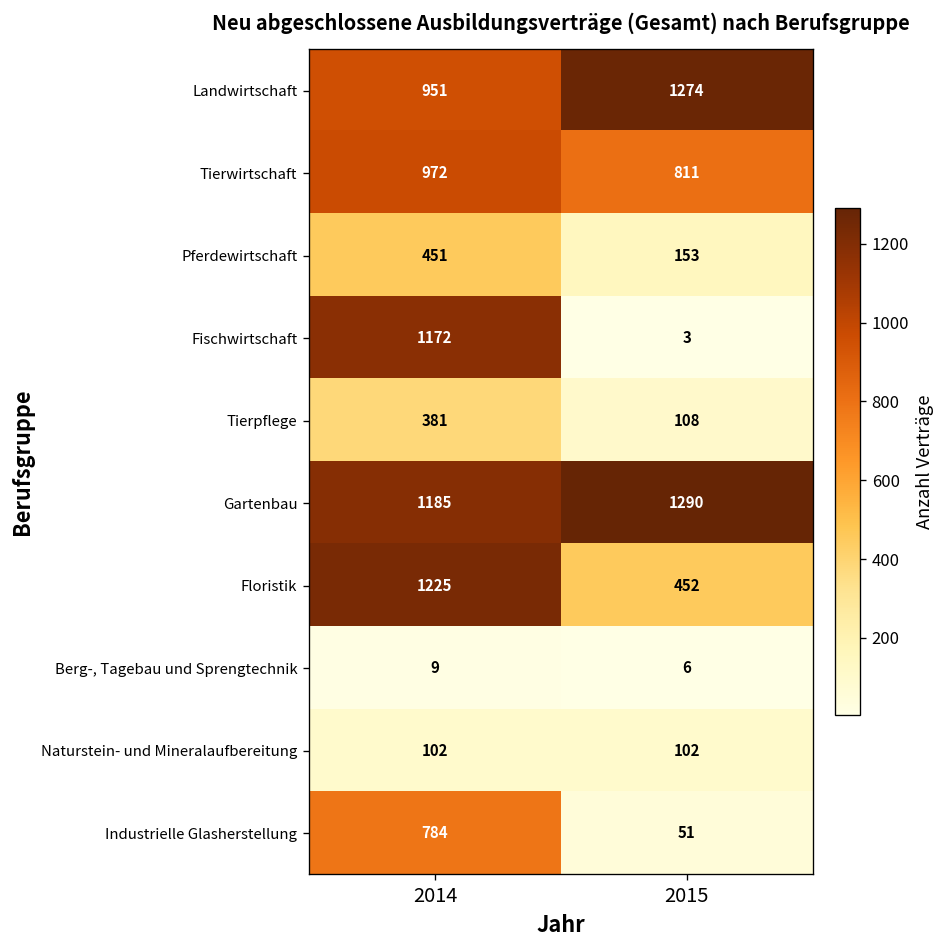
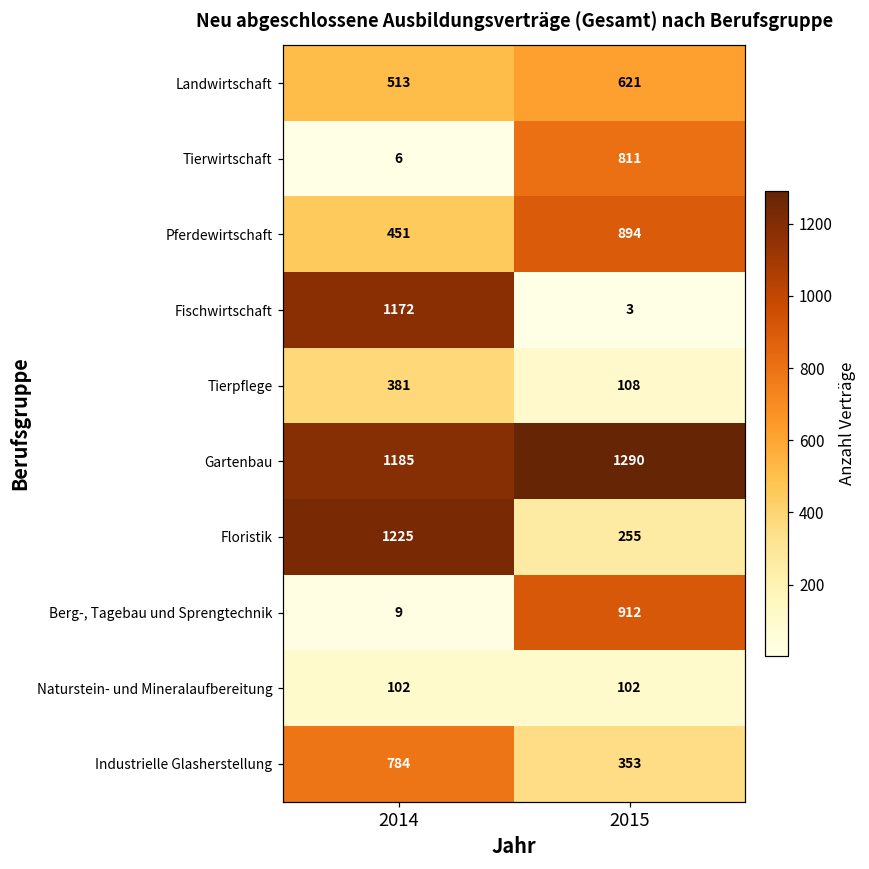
  {
    "Landwirtschaft": {
-     "2014": 951,
-     "2015": 1274
+     "2014": 513,
+     "2015": 621
    },
    "Tierwirtschaft": {
-     "2014": 972,
+     "2014": 6,
      "2015": 811
    },
    "Pferdewirtschaft": {
      "2014": 451,
-     "2015": 153
+     "2015": 894
    },
    "Fischwirtschaft": {
      "2014": 1172,
      "2015": 3
    },
    "Tierpflege": {
      "2014": 381,
      "2015": 108
    },
    "Gartenbau": {
      "2014": 1185,
      "2015": 1290
    },
    "Floristik": {
      "2014": 1225,
-     "2015": 452
+     "2015": 255
    },
    "Berg-, Tagebau und Sprengtechnik": {
      "2014": 9,
-     "2015": 6
+     "2015": 912
    },
    "Naturstein- und Mineralaufbereitung": {
      "2014": 102,
      "2015": 102
    },
    "Industrielle Glasherstellung": {
      "2014": 784,
-     "2015": 51
+     "2015": 353
    }
  }
